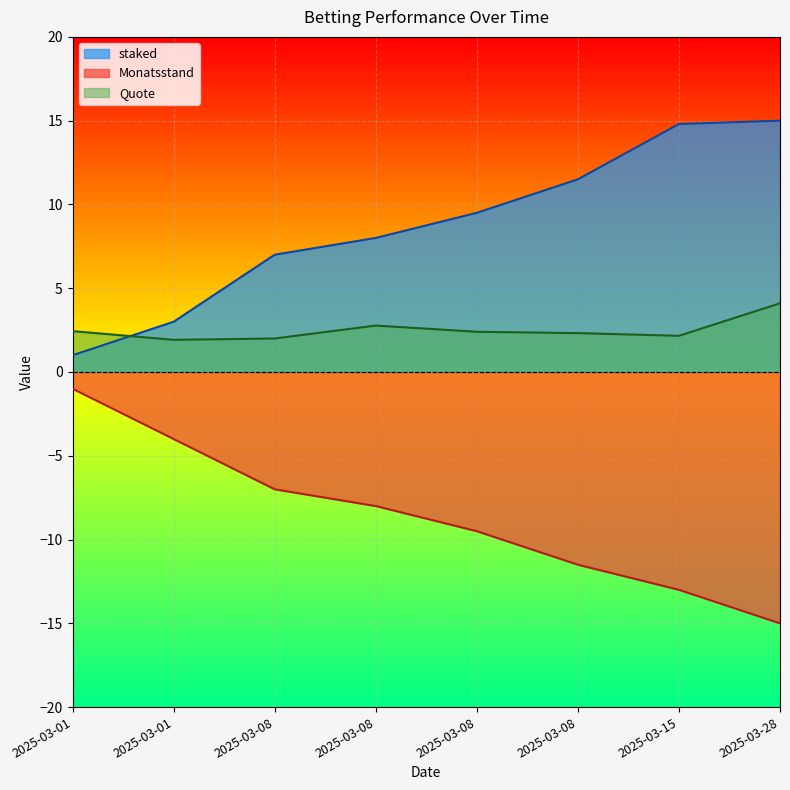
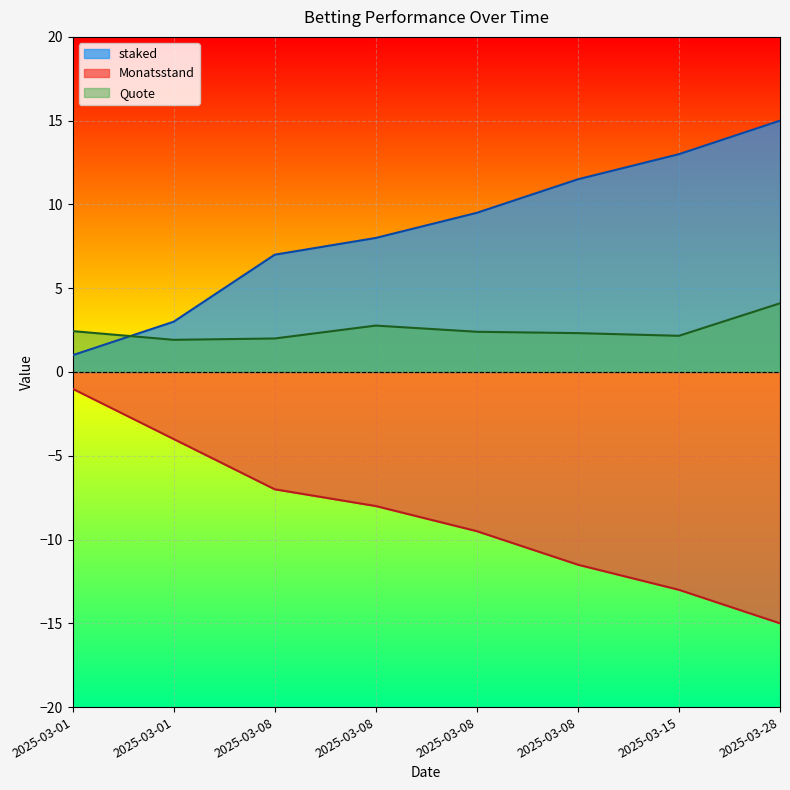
  {
    "staked": {
-     "2025-03-15": 14.8,
+     "2025-03-15": 13.0,
      "2025-03-28": 15.0
    },
    "Quote": {
      "2025-03-15": 2.2,
      "2025-03-28": 4.1
    }
  }
